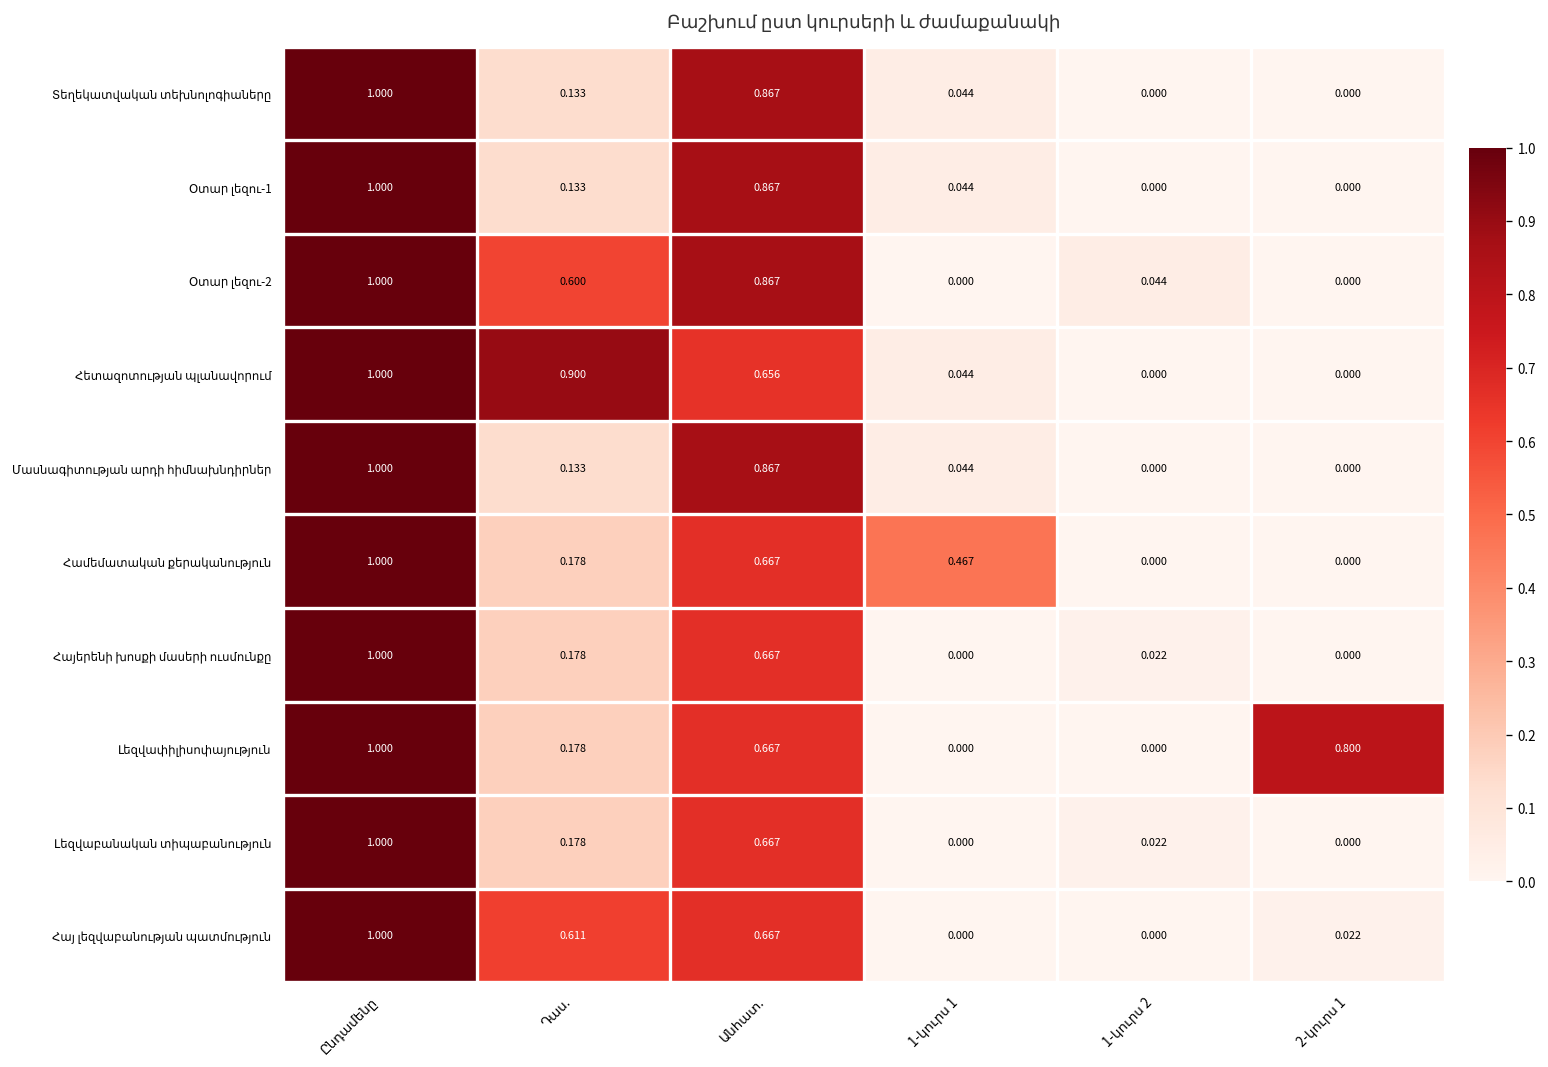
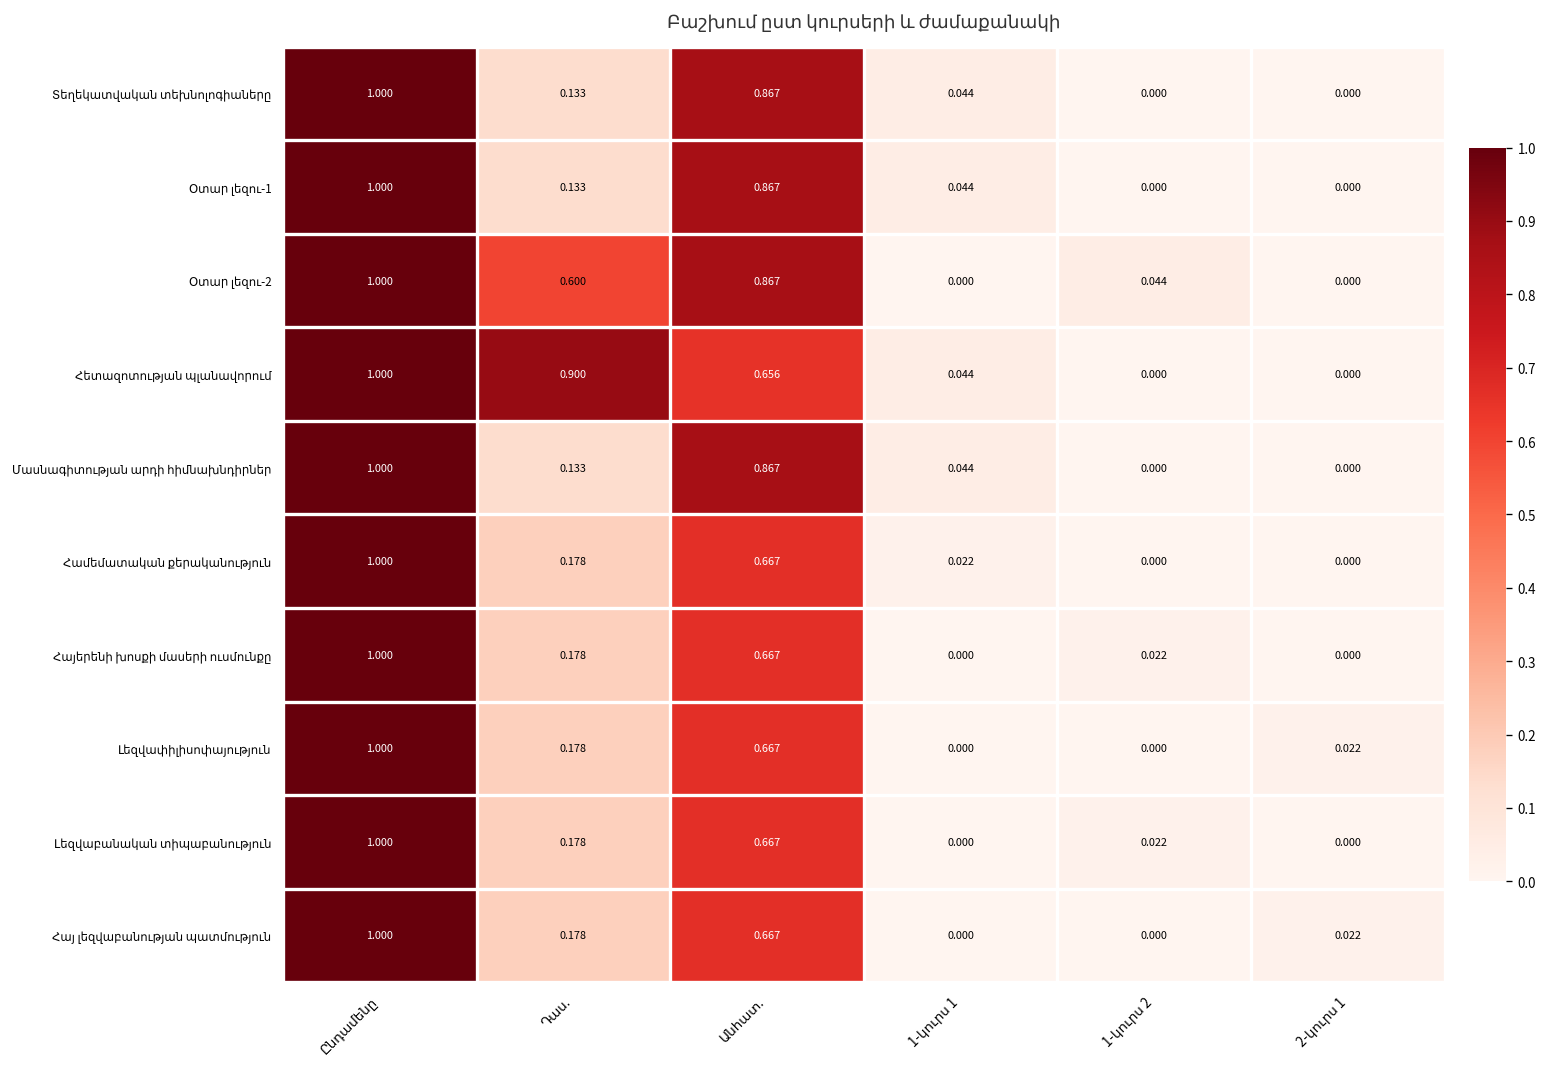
  {
    "Տեղեկատվական տեխնոլոգիաները": {
      "Ընդամենը": 1.000,
      "Դաս.": 0.133,
      "Անհատ.": 0.867,
      "1-կուրս 1": 0.044,
      "1-կուրս 2": 0.000,
      "2-կուրս 1": 0.000
    },
    "Օտար լեզու-1": {
      "Ընդամենը": 1.000,
      "Դաս.": 0.133,
      "Անհատ.": 0.867,
      "1-կուրս 1": 0.044,
      "1-կուրս 2": 0.000,
      "2-կուրս 1": 0.000
    },
    "Օտար լեզու-2": {
      "Ընդամենը": 1.000,
      "Դաս.": 0.600,
      "Անհատ.": 0.867,
      "1-կուրս 1": 0.000,
      "1-կուրս 2": 0.044,
      "2-կուրս 1": 0.000
    },
    "Հետազոտության պլանավորում": {
      "Ընդամենը": 1.000,
      "Դաս.": 0.900,
      "Անհատ.": 0.656,
      "1-կուրս 1": 0.044,
      "1-կուրս 2": 0.000,
      "2-կուրս 1": 0.000
    },
    "Մասնագիտության արդի հիմնախնդիրներ": {
      "Ընդամենը": 1.000,
      "Դաս.": 0.133,
      "Անհատ.": 0.867,
      "1-կուրս 1": 0.044,
      "1-կուրս 2": 0.000,
      "2-կուրս 1": 0.000
    },
    "Համեմատական քերականություն": {
      "Ընդամենը": 1.000,
      "Դաս.": 0.178,
      "Անհատ.": 0.667,
-     "1-կուրս 1": 0.467,
+     "1-կուրս 1": 0.022,
      "1-կուրս 2": 0.000,
      "2-կուրս 1": 0.000
    },
    "Հայերենի խոսքի մասերի ուսմունքը": {
      "Ընդամենը": 1.000,
      "Դաս.": 0.178,
      "Անհատ.": 0.667,
      "1-կուրս 1": 0.000,
      "1-կուրս 2": 0.022,
      "2-կուրս 1": 0.000
    },
    "Լեզվափիլիսոփայություն": {
      "Ընդամենը": 1.000,
      "Դաս.": 0.178,
      "Անհատ.": 0.667,
      "1-կուրս 1": 0.000,
      "1-կուրս 2": 0.000,
-     "2-կուրս 1": 0.800
+     "2-կուրս 1": 0.022
    },
    "Լեզվաբանական տիպաբանություն": {
      "Ընդամենը": 1.000,
      "Դաս.": 0.178,
      "Անհատ.": 0.667,
      "1-կուրս 1": 0.000,
      "1-կուրս 2": 0.022,
      "2-կուրս 1": 0.000
    },
    "Հայ լեզվաբանության պատմություն": {
      "Ընդամենը": 1.000,
-     "Դաս.": 0.611,
+     "Դաս.": 0.178,
      "Անհատ.": 0.667,
      "1-կուրս 1": 0.000,
      "1-կուրս 2": 0.000,
      "2-կուրս 1": 0.022
    }
  }
